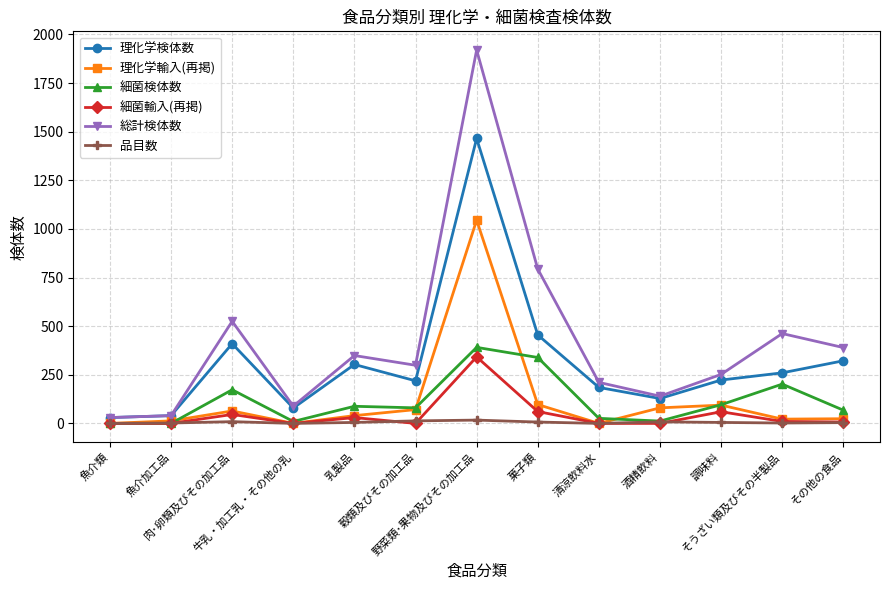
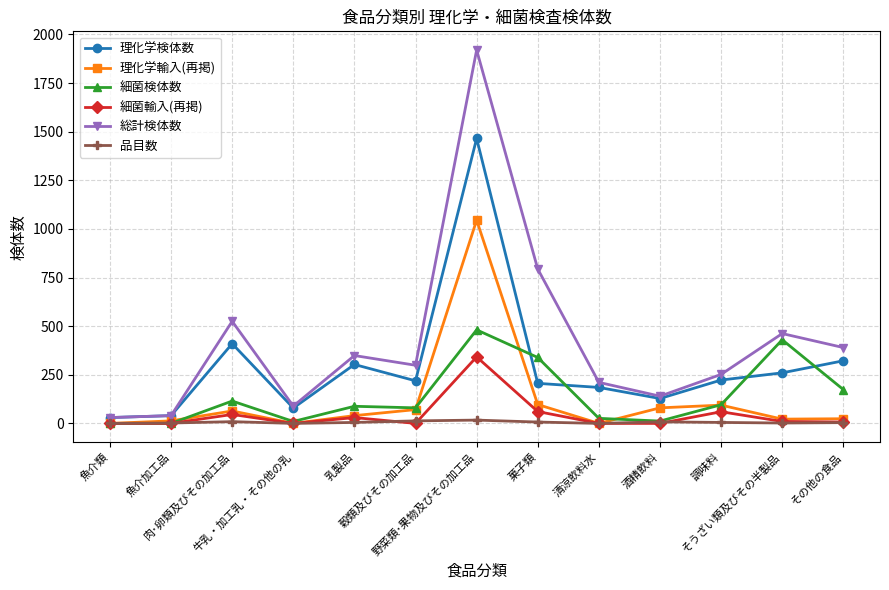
  {
    "理化学検体数": {
      "肉･卵類及びその加工品": 410,
      "乳製品": 300,
      "穀類及びその加工品": 220,
      "野菜類･果物及びその加工品": 1470,
-     "菓子類": 460,
+     "菓子類": 210,
      "清涼飲料水": 190,
      "調味料": 220,
      "そうざい類及びその半製品": 260,
      "その他の食品": 320
    },
    "理化学輸入(再掲)": {
      "肉･卵類及びその加工品": 60,
      "野菜類･果物及びその加工品": 1050,
      "菓子類": 100,
      "酒精飲料": 80,
      "その他の食品": 20
    },
    "細菌検体数": {
-     "肉･卵類及びその加工品": 170,
+     "肉･卵類及びその加工品": 120,
      "乳製品": 90,
-     "野菜類･果物及びその加工品": 390,
+     "野菜類･果物及びその加工品": 480,
      "菓子類": 340,
      "清涼飲料水": 30,
-     "そうざい類及びその半製品": 200,
-     "その他の食品": 70
+     "そうざい類及びその半製品": 430,
+     "その他の食品": 170
    },
    "細菌輸入(再掲)": {
      "肉･卵類及びその加工品": 50,
      "野菜類･果物及びその加工品": 340,
      "菓子類": 60,
      "調味料": 60
    },
    "総計検体数": {
      "肉･卵類及びその加工品": 530,
      "乳製品": 350,
      "穀類及びその加工品": 300,
      "野菜類･果物及びその加工品": 1920,
      "菓子類": 790,
      "清涼飲料水": 210,
      "調味料": 250,
      "そうざい類及びその半製品": 460,
      "その他の食品": 390
    },
    "品目数": {
      "肉･卵類及びその加工品": 10,
      "乳製品": 10,
      "野菜類･果物及びその加工品": 20,
      "菓子類": 10,
      "調味料": 10
    }
  }
